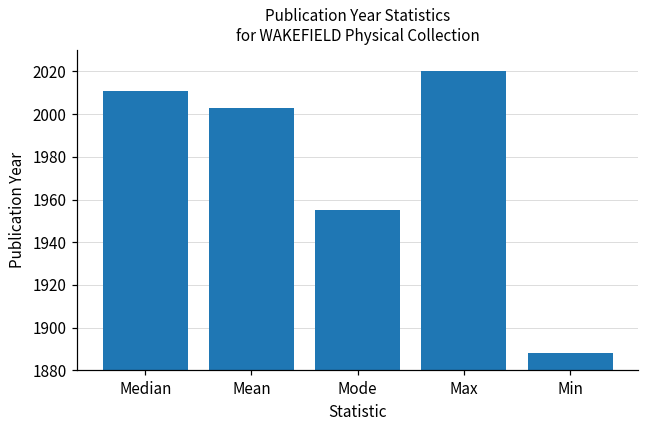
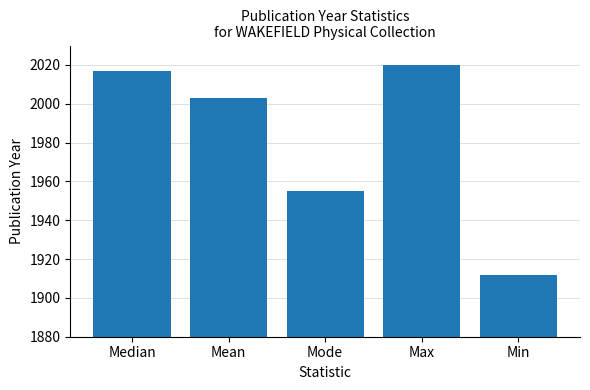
  {
-   "Median": 2011,
+   "Median": 2017,
    "Mean": 2003,
    "Mode": 1955,
    "Max": 2020,
-   "Min": 1888
+   "Min": 1912
  }
